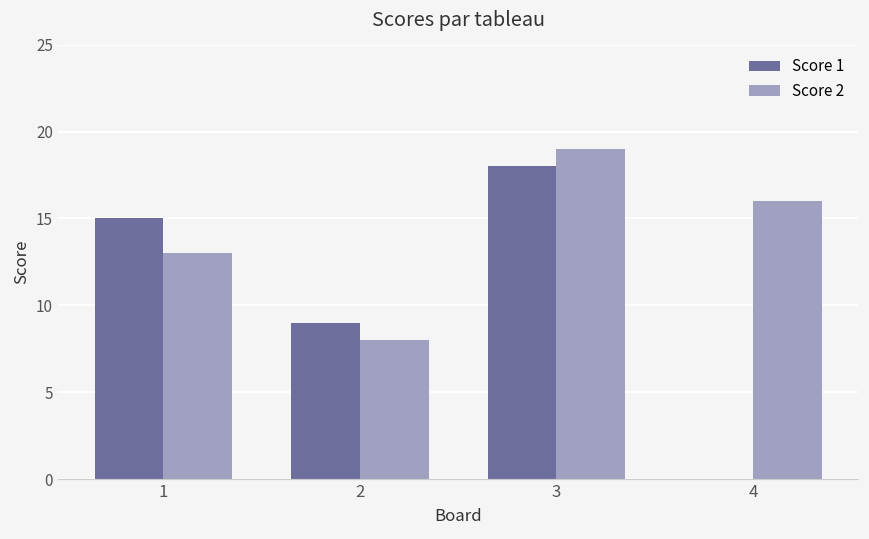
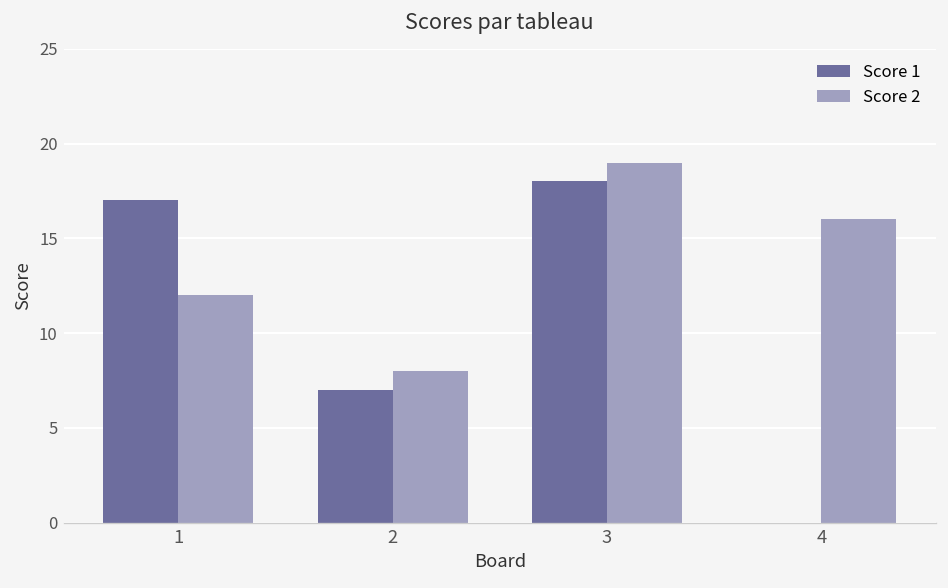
  {
    "Score 1": {
-     "1": 15,
-     "2": 9,
+     "1": 17,
+     "2": 7,
      "3": 18,
      "4": 0
    },
    "Score 2": {
-     "1": 13,
+     "1": 12,
      "2": 8,
      "3": 19,
      "4": 16
    }
  }
